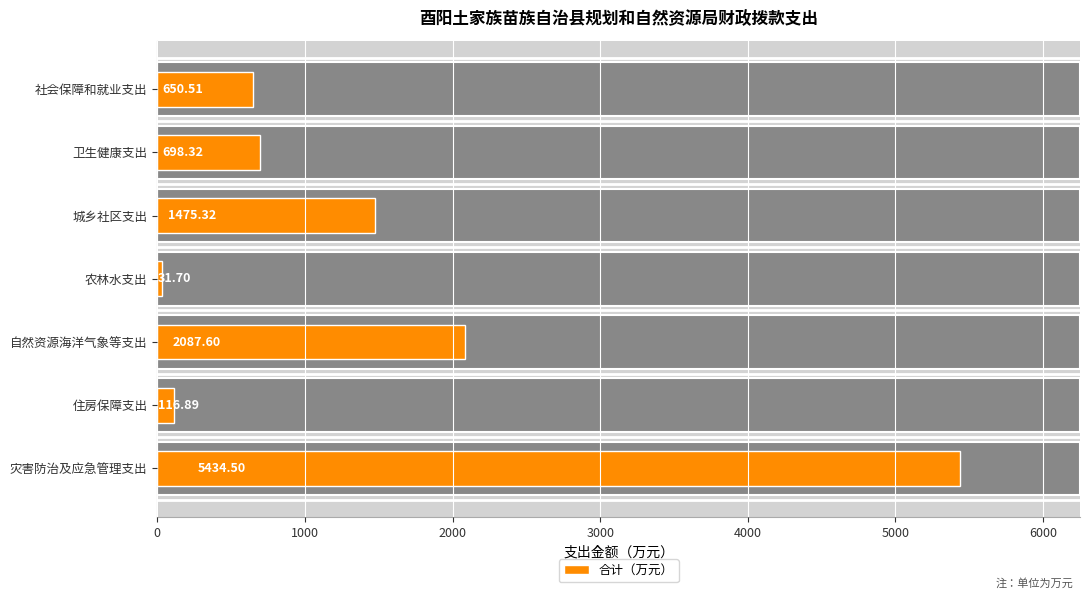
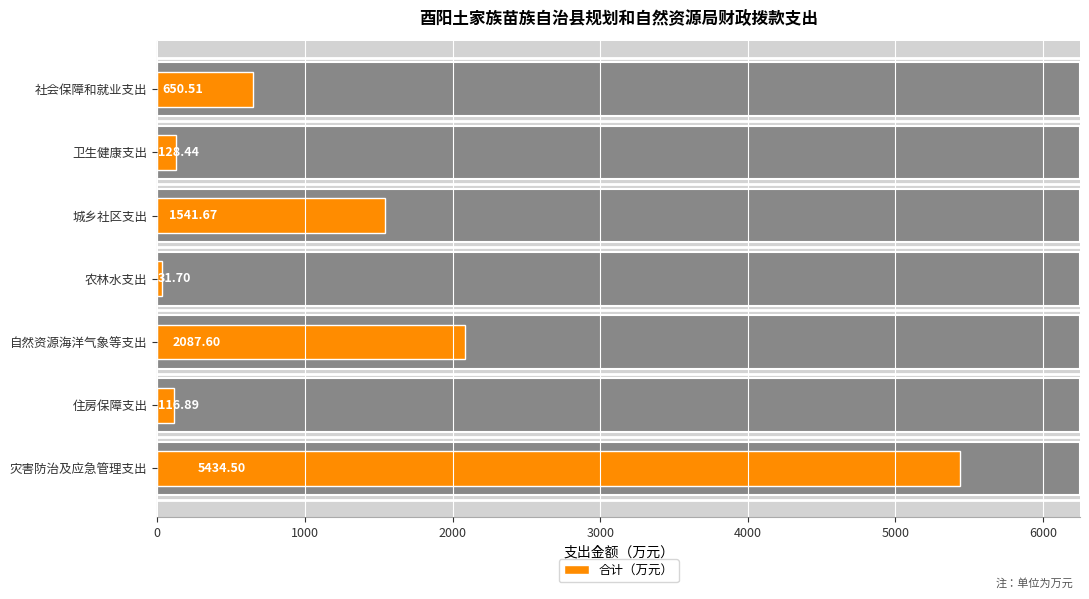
  {
    "合计（万元）": {
-     "卫生健康支出": 698.32,
-     "城乡社区支出": 1475.32
+     "卫生健康支出": 128.44,
+     "城乡社区支出": 1541.67
    }
  }
